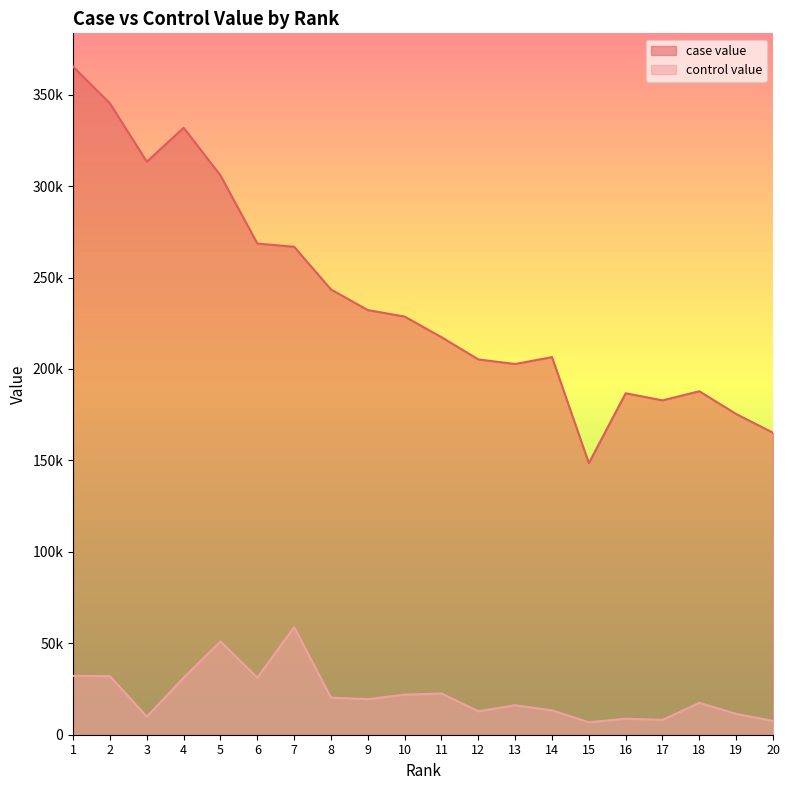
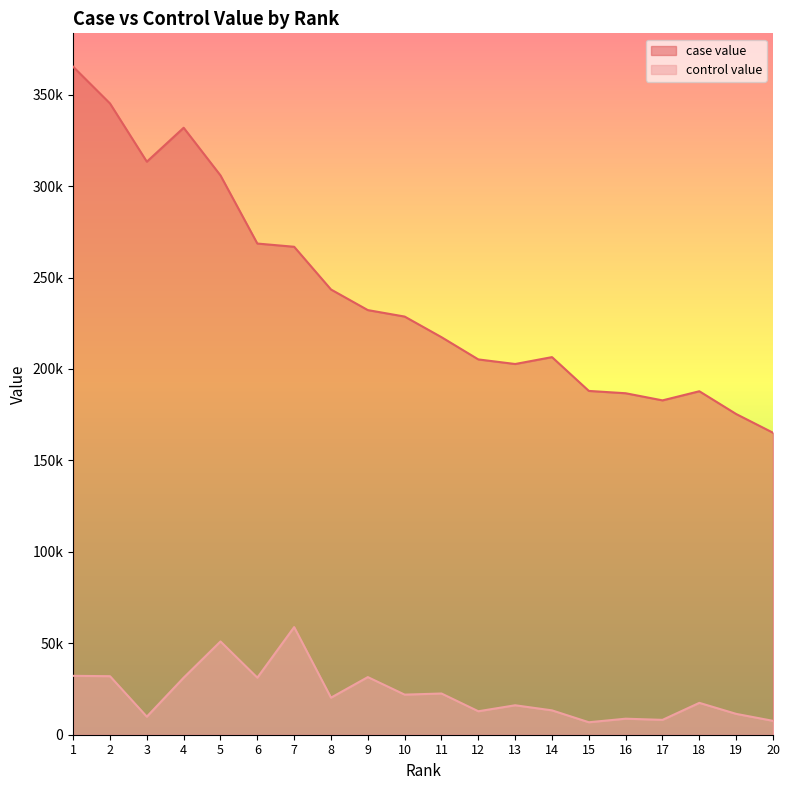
  {
    "case value": {
      "1": 365000,
      "2": 345000,
      "3": 313000,
      "4": 332000,
      "5": 306000,
      "6": 269000,
      "7": 267000,
      "8": 243000,
      "9": 232000,
      "10": 229000,
      "11": 217000,
      "12": 205000,
      "13": 203000,
      "14": 206000,
-     "15": 149000,
+     "15": 188000,
      "16": 187000,
      "17": 183000,
      "18": 188000,
      "19": 175000,
      "20": 165000
    },
    "control value": {
      "1": 32000,
      "2": 32000,
      "3": 10000,
      "4": 31000,
      "5": 51000,
      "6": 31000,
      "7": 59000,
      "8": 20000,
-     "9": 19000,
+     "9": 32000,
      "10": 22000,
      "11": 23000,
      "12": 13000,
      "13": 16000,
      "14": 13000,
      "15": 7000,
      "16": 9000,
      "17": 8000,
      "18": 17000,
      "19": 11000,
      "20": 8000
    }
  }
